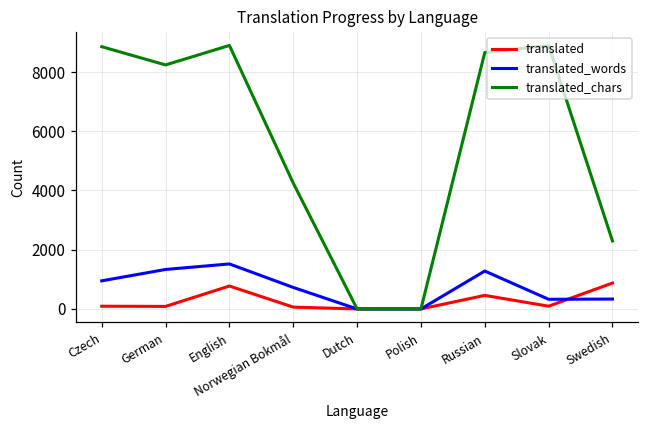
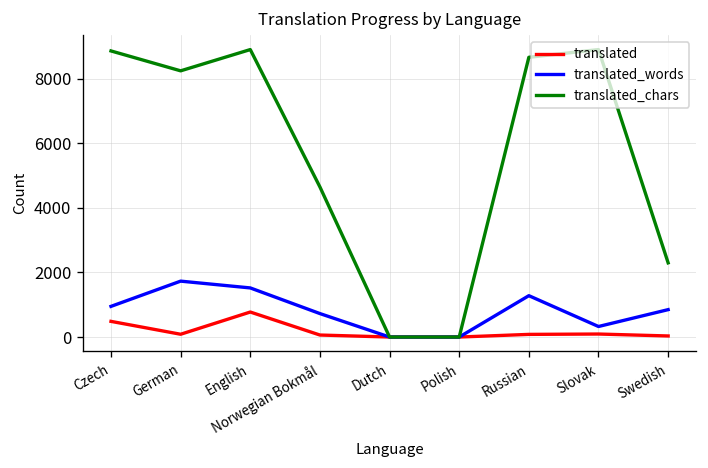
  {
    "translated": {
-     "Czech": 100,
+     "Czech": 500,
      "German": 100,
      "English": 800,
      "Norwegian Bokmål": 100,
-     "Russian": 500,
+     "Russian": 100,
      "Slovak": 100,
-     "Swedish": 900
+     "Swedish": 0
    },
    "translated_words": {
      "Czech": 900,
-     "German": 1300,
+     "German": 1700,
      "English": 1500,
      "Norwegian Bokmål": 700,
      "Russian": 1300,
      "Slovak": 300,
-     "Swedish": 300
+     "Swedish": 800
    },
    "translated_chars": {
      "Czech": 8900,
      "German": 8200,
      "English": 8900,
-     "Norwegian Bokmål": 4200,
+     "Norwegian Bokmål": 4600,
      "Russian": 8700,
      "Swedish": 2300
    }
  }
